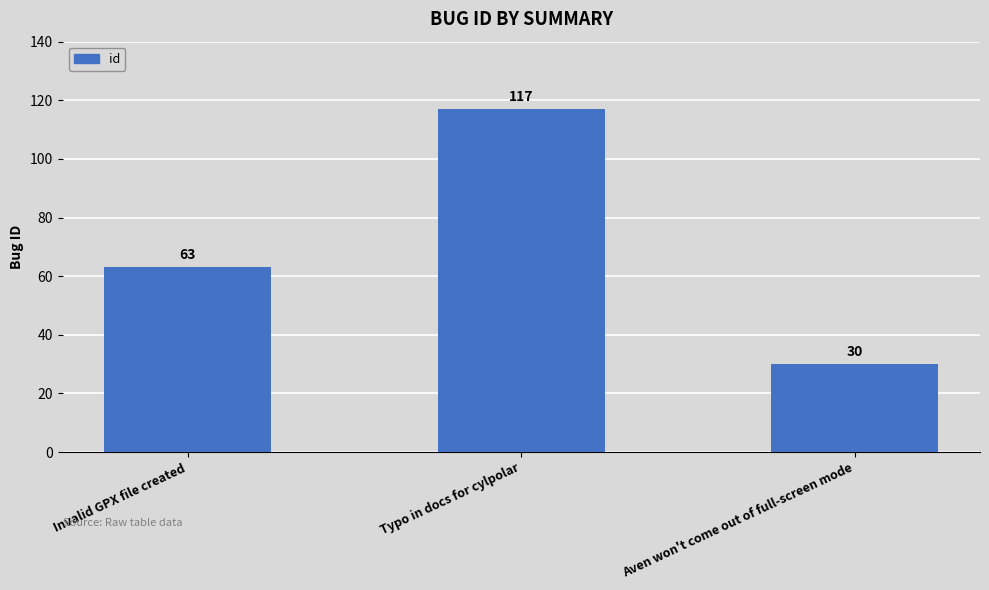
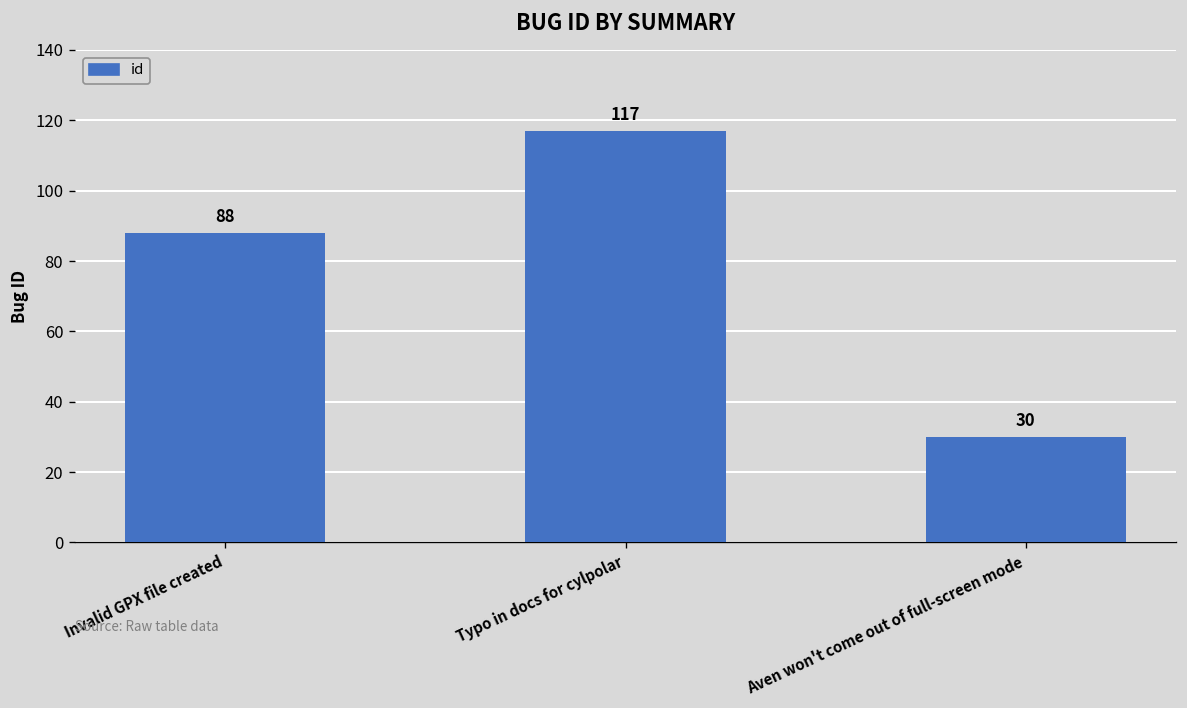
  {
-   "Invalid GPX file created": 63,
+   "Invalid GPX file created": 88,
    "Typo in docs for cylpolar": 117,
    "Aven won't come out of full-screen mode": 30
  }
